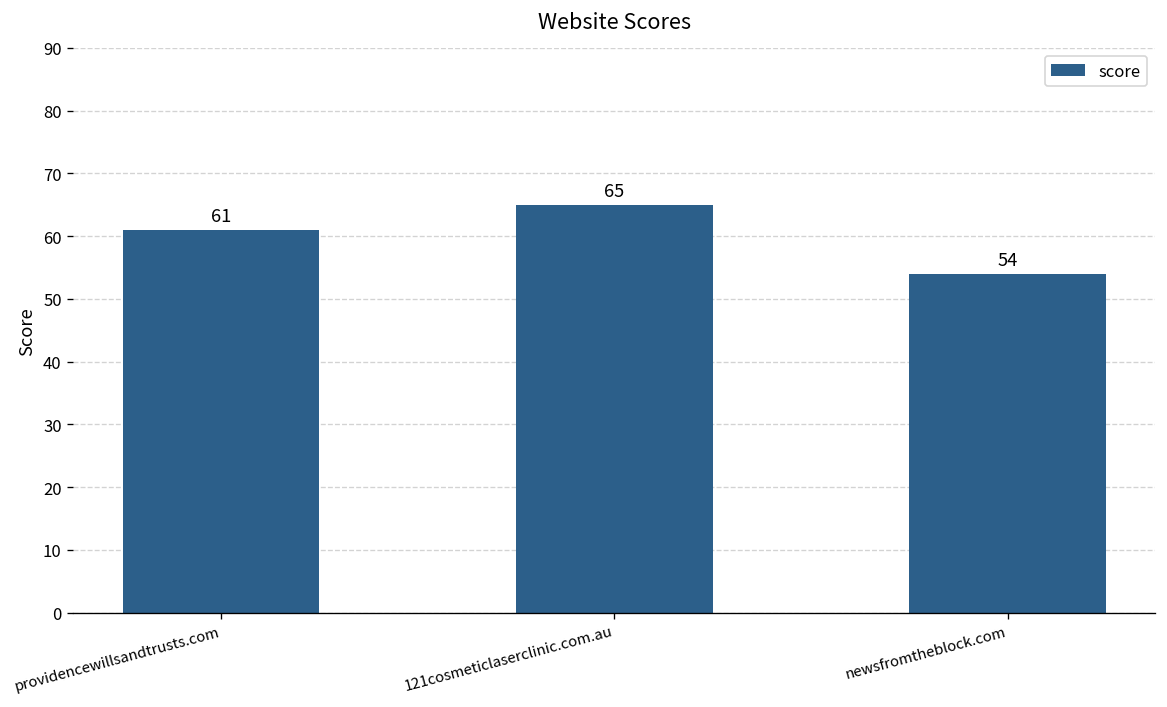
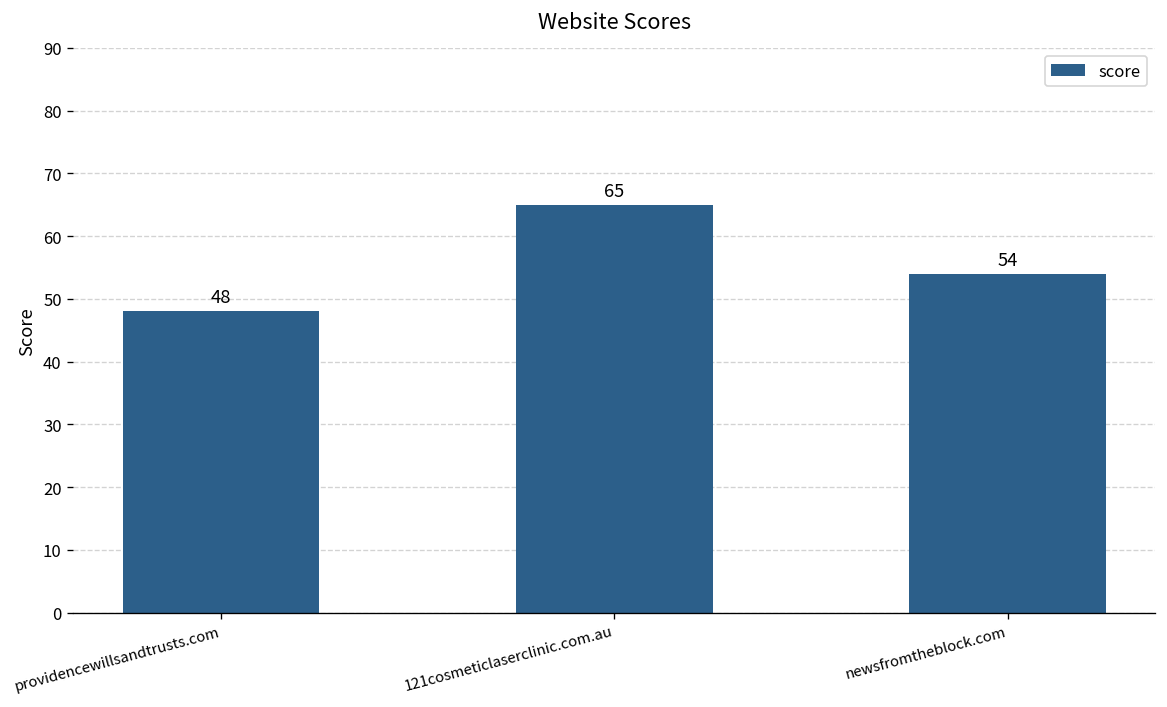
  {
-   "providencewillsandtrusts.com": 61,
+   "providencewillsandtrusts.com": 48,
    "121cosmeticlaserclinic.com.au": 65,
    "newsfromtheblock.com": 54
  }
